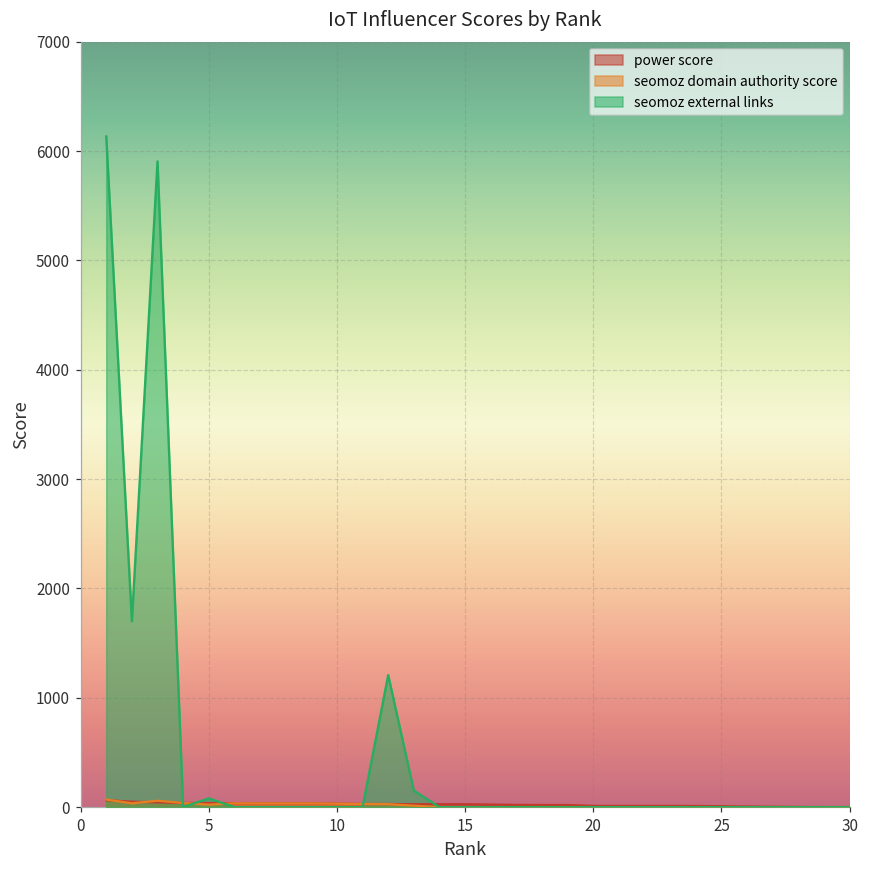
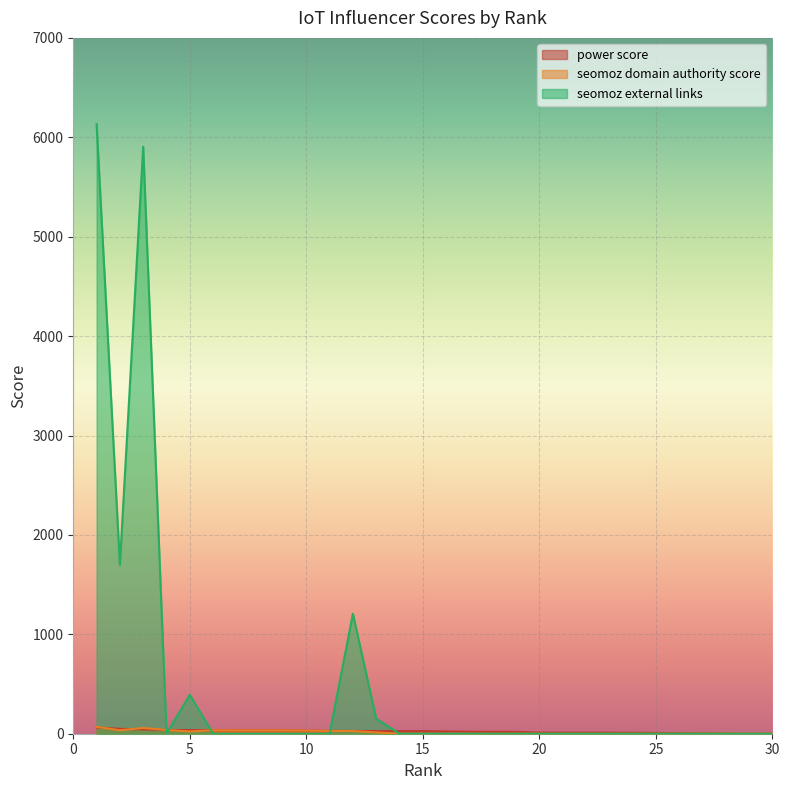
  {
    "power score": {
      "15": 0
    },
    "seomoz external links": {
-     "5": 100,
+     "5": 400,
      "10": 0
    }
  }
